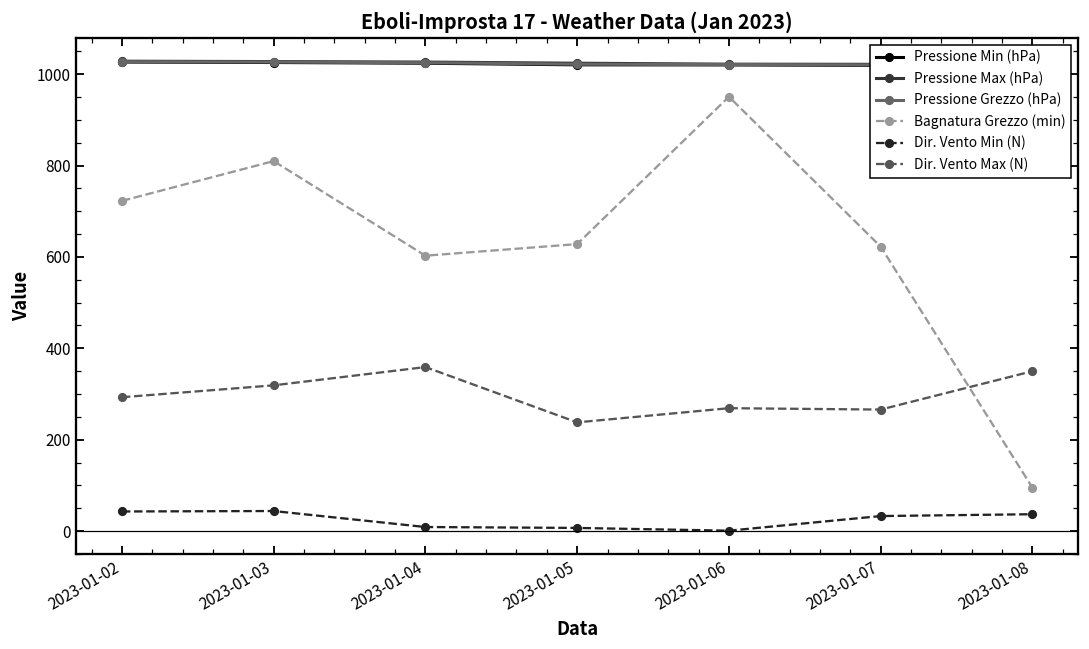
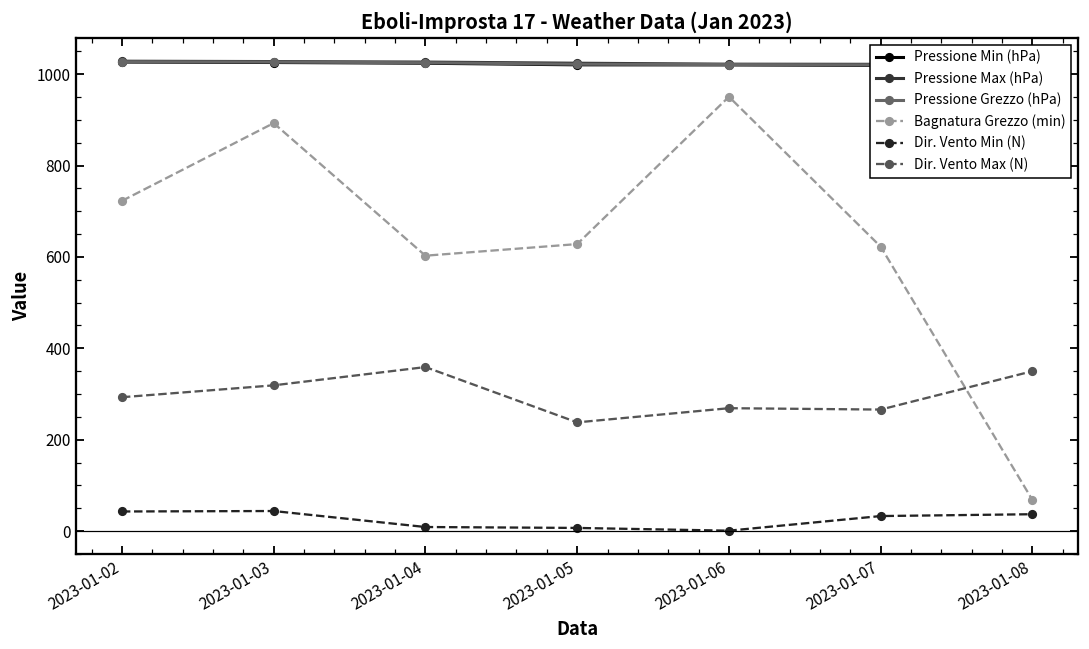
  {
    "Bagnatura Grezzo (min)": {
      "2023-01-02": 720,
-     "2023-01-03": 810,
+     "2023-01-03": 890,
      "2023-01-04": 600,
      "2023-01-05": 630,
      "2023-01-06": 950,
      "2023-01-07": 620,
-     "2023-01-08": 90
+     "2023-01-08": 70
    }
  }
